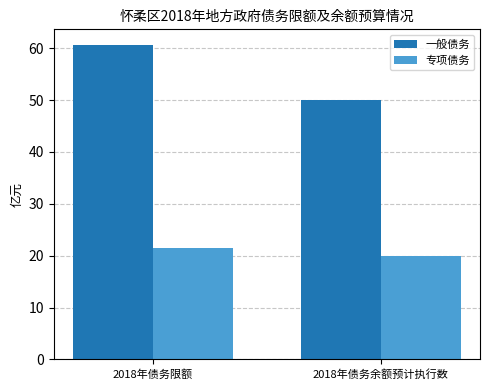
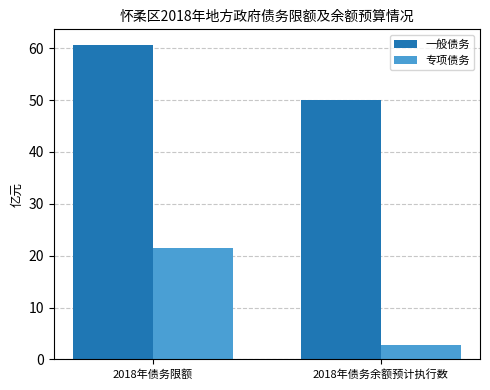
  {
    "一般债务": {
      "2018年债务限额": 61,
      "2018年债务余额预计执行数": 50
    },
    "专项债务": {
      "2018年债务限额": 22,
-     "2018年债务余额预计执行数": 20
+     "2018年债务余额预计执行数": 3
    }
  }
